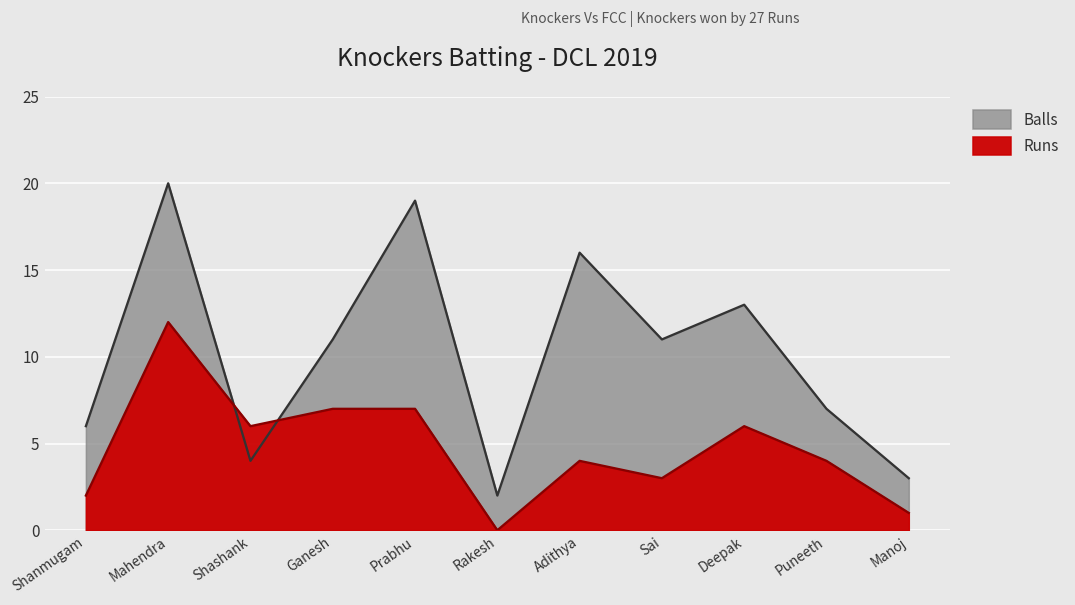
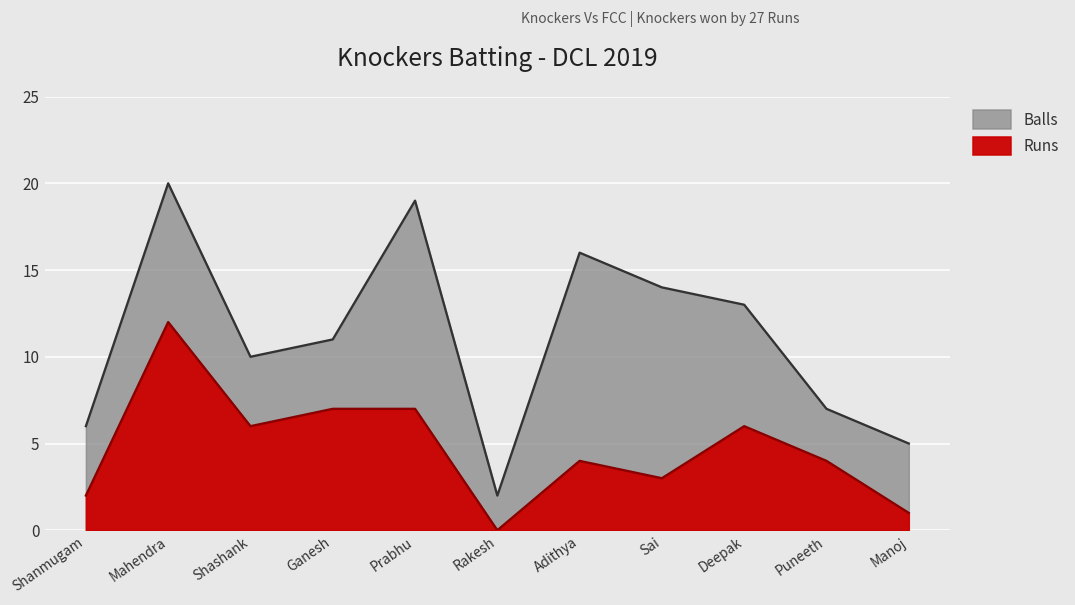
  {
    "Balls": {
      "Shanmugam": 6,
      "Mahendra": 20,
-     "Shashank": 4,
+     "Shashank": 10,
      "Ganesh": 11,
      "Prabhu": 19,
      "Rakesh": 2,
      "Adithya": 16,
-     "Sai": 11,
+     "Sai": 14,
      "Deepak": 13,
      "Puneeth": 7,
-     "Manoj": 3
+     "Manoj": 5
    },
    "Runs": {
      "Shanmugam": 2,
      "Mahendra": 12,
      "Shashank": 6,
      "Ganesh": 7,
      "Prabhu": 7,
      "Rakesh": 0,
      "Adithya": 4,
      "Sai": 3,
      "Deepak": 6,
      "Puneeth": 4,
      "Manoj": 1
    }
  }
